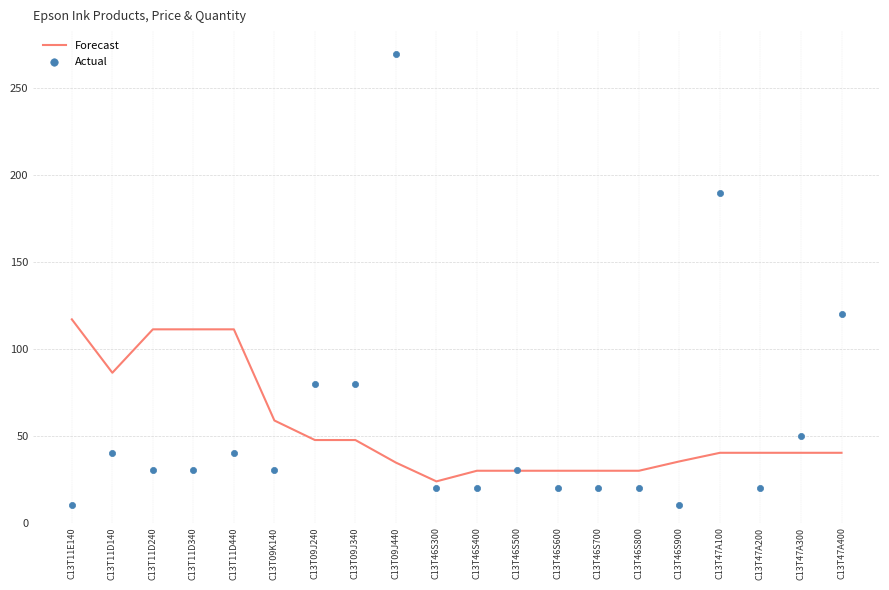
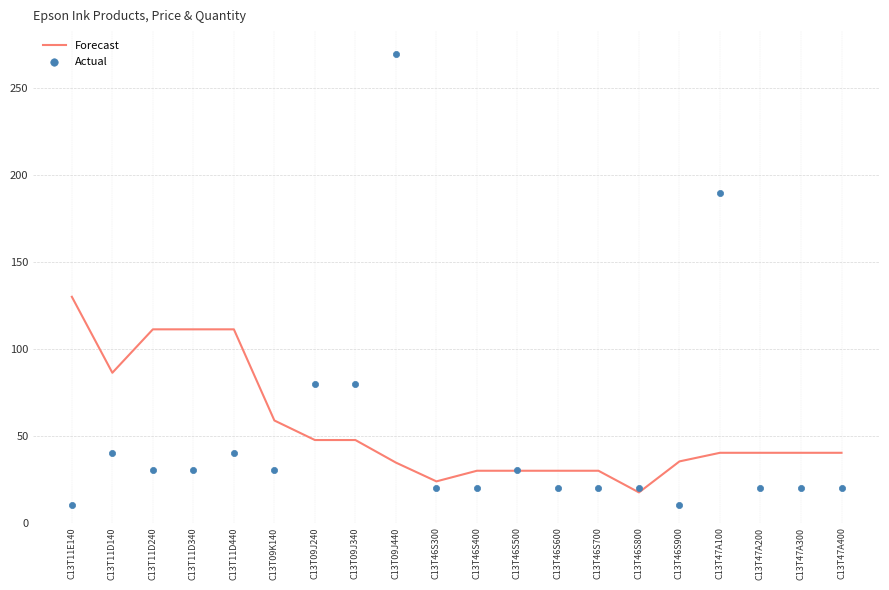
  {
    "Forecast": {
-     "C13T11E140": 117,
+     "C13T11E140": 130,
      "C13T11D140": 86,
      "C13T11D240": 111,
      "C13T11D340": 111,
      "C13T11D440": 111,
      "C13T09K140": 59,
      "C13T09J240": 48,
      "C13T09J340": 48,
      "C13T09J440": 35,
      "C13T46S300": 24,
      "C13T46S400": 30,
      "C13T46S600": 30,
      "C13T46S700": 30,
-     "C13T46S800": 30,
+     "C13T46S800": 17,
      "C13T46S900": 35,
      "C13T47A100": 40,
      "C13T47A200": 40,
      "C13T47A300": 40,
      "C13T47A400": 40
    },
    "Actual": {
-     "C13T47A300": 50,
-     "C13T47A400": 120
+     "C13T47A300": 20,
+     "C13T47A400": 20
    }
  }
